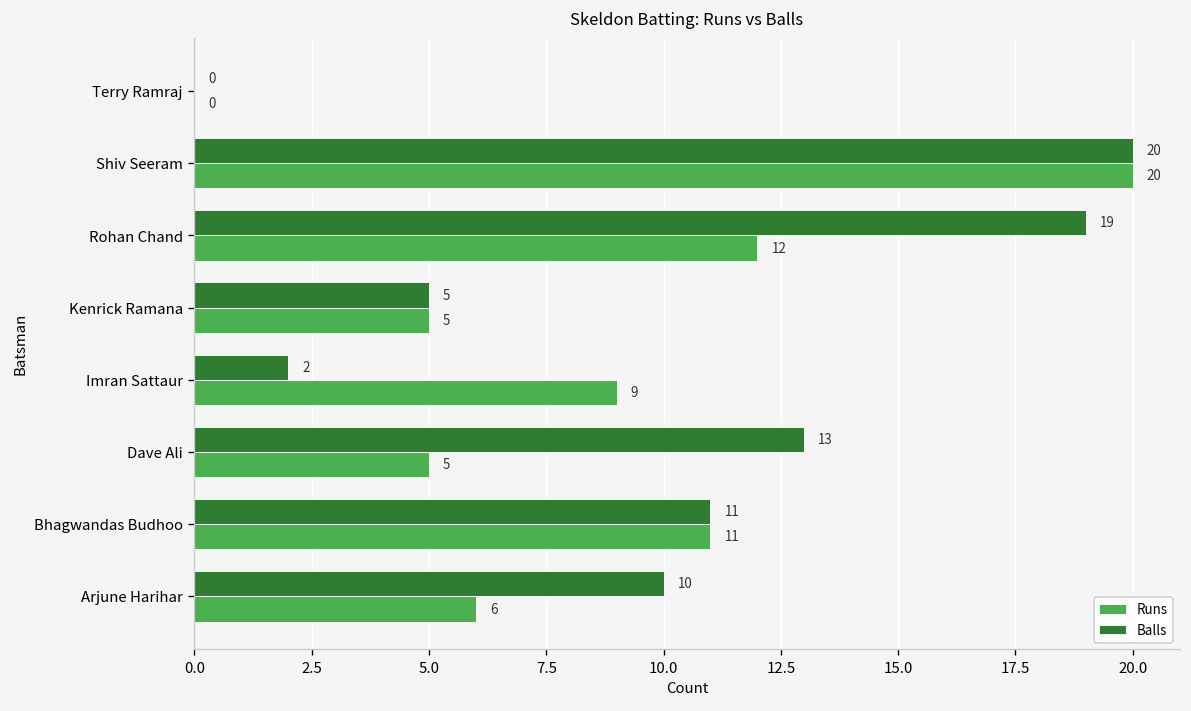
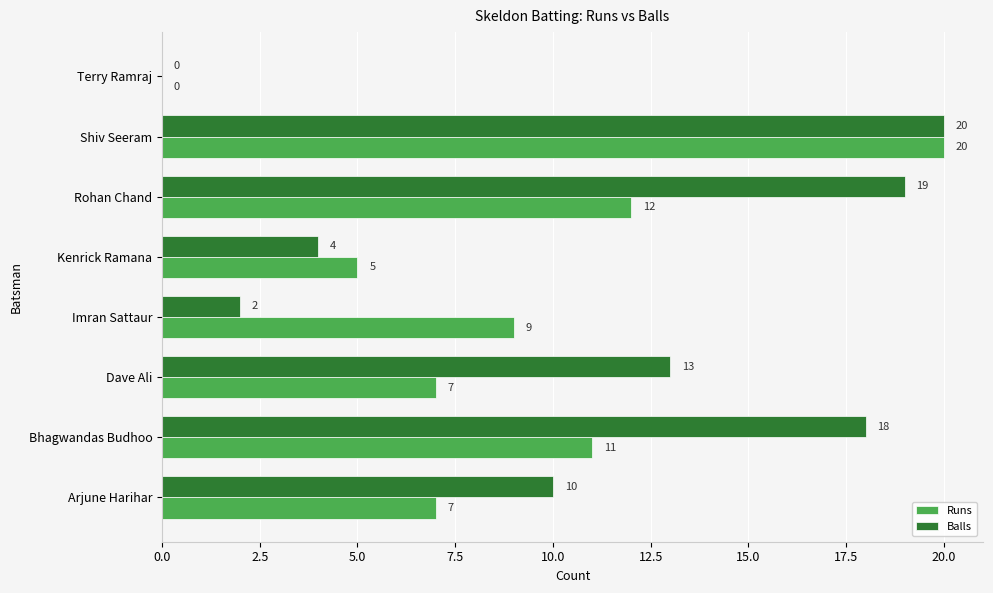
  {
    "Runs": {
      "Terry Ramraj": 0,
      "Shiv Seeram": 20,
      "Rohan Chand": 12,
      "Kenrick Ramana": 5,
      "Imran Sattaur": 9,
-     "Dave Ali": 5,
+     "Dave Ali": 7,
      "Bhagwandas Budhoo": 11,
-     "Arjune Harihar": 6
+     "Arjune Harihar": 7
    },
    "Balls": {
      "Terry Ramraj": 0,
      "Shiv Seeram": 20,
      "Rohan Chand": 19,
-     "Kenrick Ramana": 5,
+     "Kenrick Ramana": 4,
      "Imran Sattaur": 2,
      "Dave Ali": 13,
-     "Bhagwandas Budhoo": 11,
+     "Bhagwandas Budhoo": 18,
      "Arjune Harihar": 10
    }
  }
